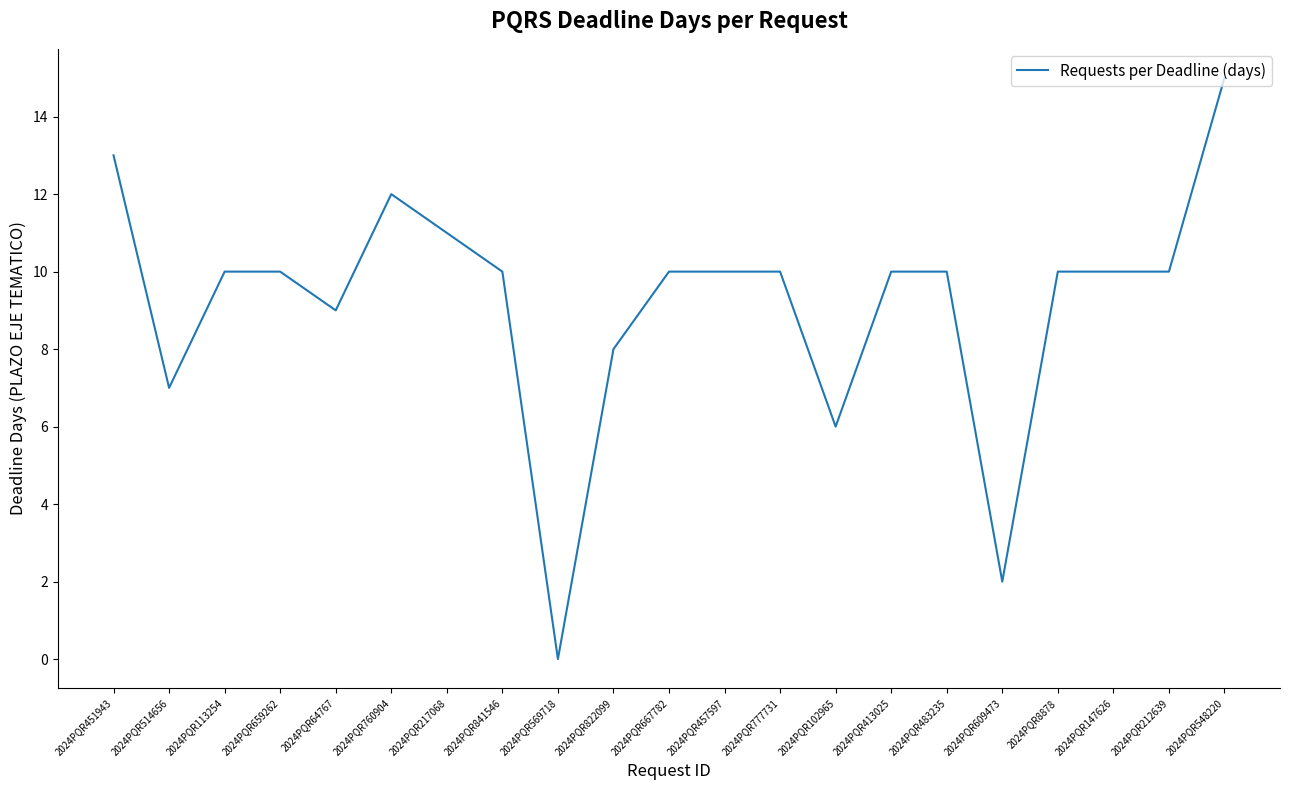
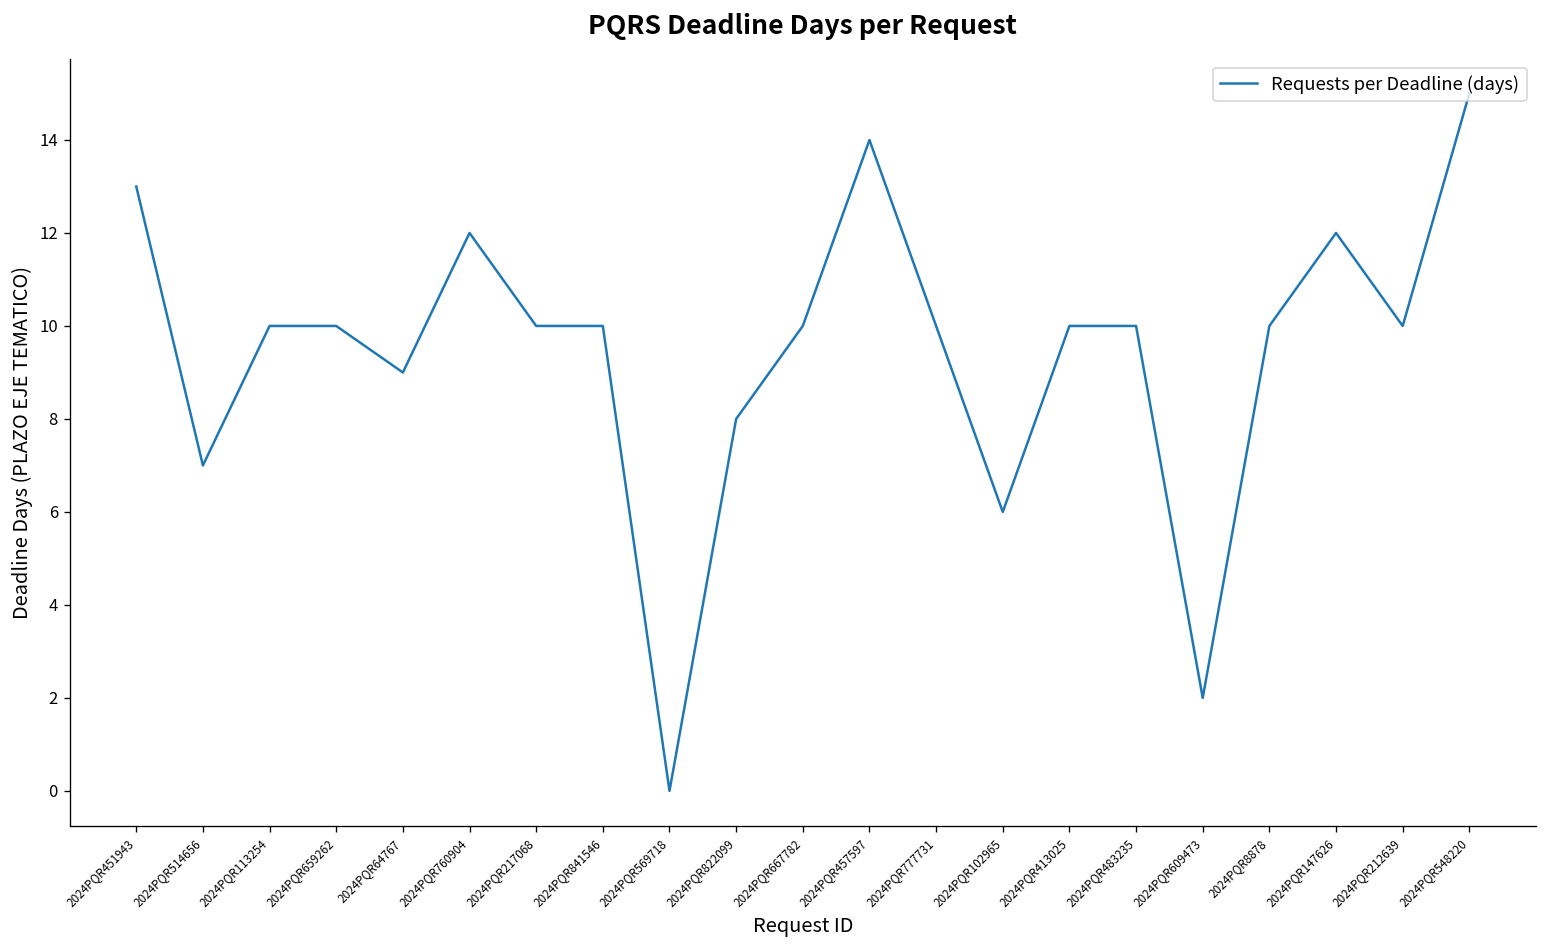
  {
    "2024PQR451943": 13,
    "2024PQR514656": 7,
    "2024PQR113254": 10,
    "2024PQR659262": 10,
    "2024PQR64767": 9,
    "2024PQR760904": 12,
-   "2024PQR217068": 11,
+   "2024PQR217068": 10,
    "2024PQR841546": 10,
    "2024PQR569718": 0,
    "2024PQR822099": 8,
    "2024PQR667782": 10,
-   "2024PQR457597": 10,
+   "2024PQR457597": 14,
    "2024PQR777731": 10,
    "2024PQR102965": 6,
    "2024PQR413025": 10,
    "2024PQR483235": 10,
    "2024PQR609473": 2,
    "2024PQR8878": 10,
-   "2024PQR147626": 10,
+   "2024PQR147626": 12,
    "2024PQR212639": 10
  }
